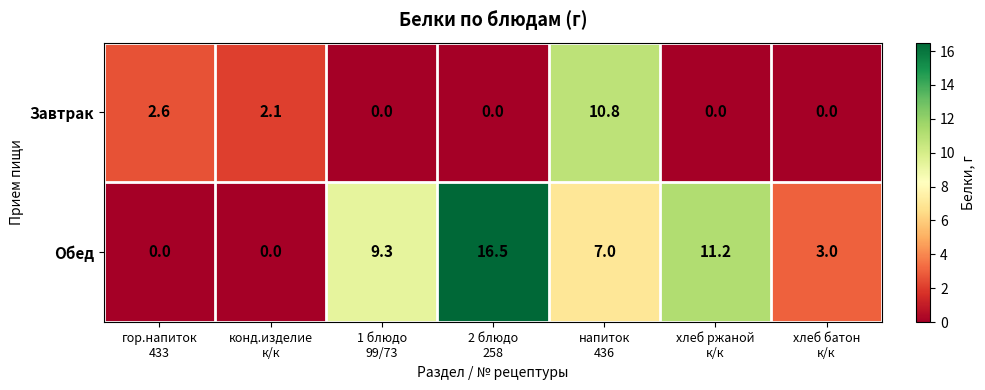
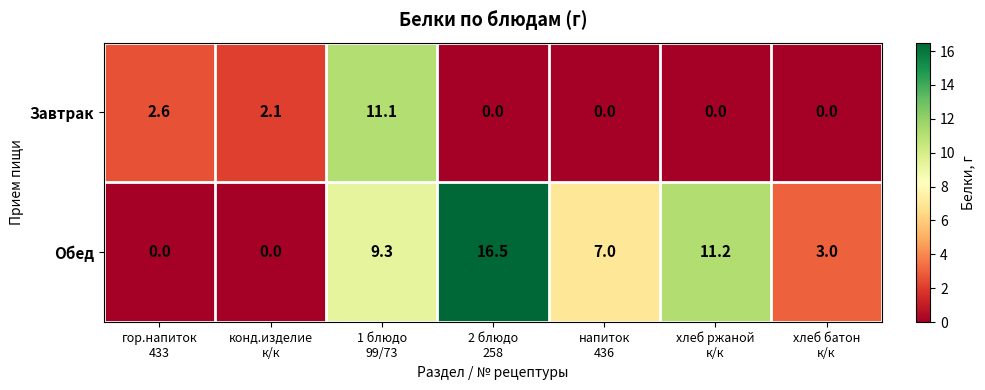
  {
    "Завтрак": {
      "гор.напиток 433": 2.6,
      "конд.изделие к/к": 2.1,
-     "1 блюдо 99/73": 0.0,
+     "1 блюдо 99/73": 11.1,
      "2 блюдо 258": 0.0,
-     "напиток 436": 10.8,
+     "напиток 436": 0.0,
      "хлеб ржаной к/к": 0.0,
      "хлеб батон к/к": 0.0
    },
    "Обед": {
      "гор.напиток 433": 0.0,
      "конд.изделие к/к": 0.0,
      "1 блюдо 99/73": 9.3,
      "2 блюдо 258": 16.5,
      "напиток 436": 7.0,
      "хлеб ржаной к/к": 11.2,
      "хлеб батон к/к": 3.0
    }
  }
